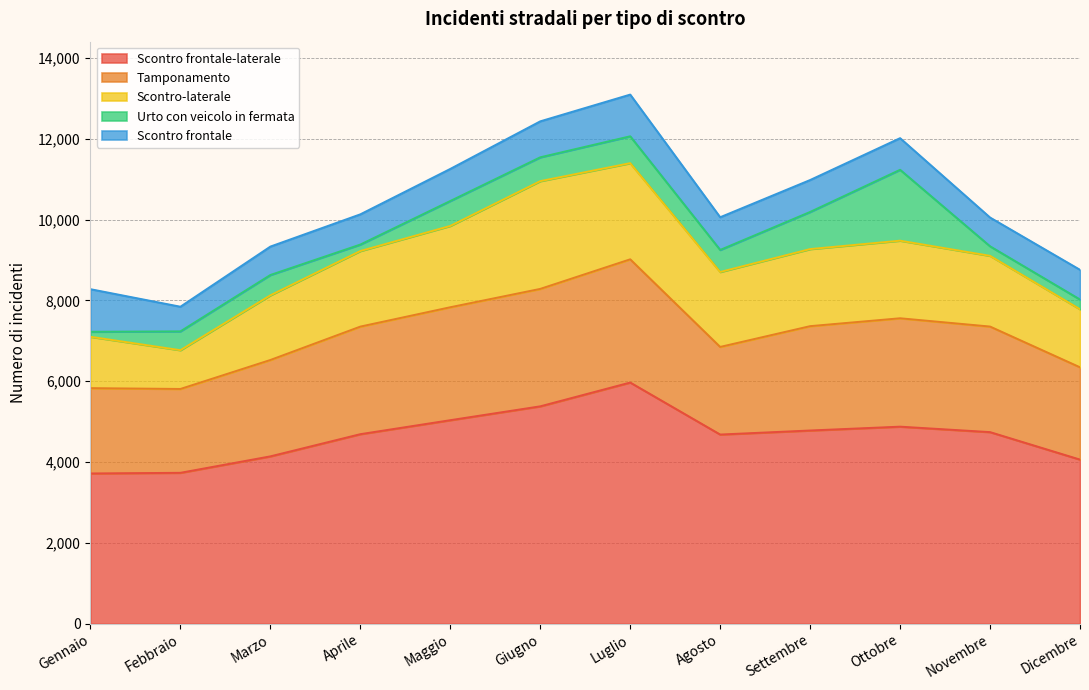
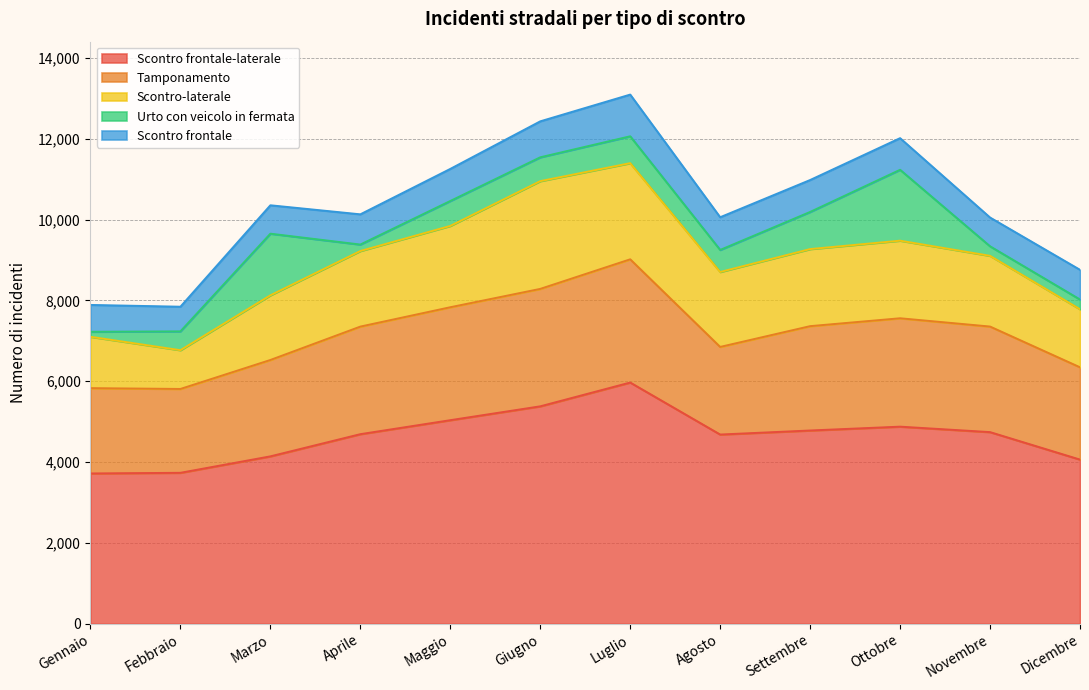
  {
    "Scontro-laterale": {
      "Gennaio": "1,300",
      "Febbraio": "1,000",
      "Marzo": "1,600",
      "Aprile": "1,900",
      "Maggio": "2,000",
      "Giugno": "2,700",
      "Luglio": "2,400",
      "Agosto": "1,900",
      "Settembre": "1,900",
      "Ottobre": "1,900",
      "Novembre": "1,800",
      "Dicembre": "1,400"
    },
    "Urto con veicolo in fermata": {
      "Gennaio": "100",
      "Febbraio": "500",
-     "Marzo": "500",
+     "Marzo": "1,500",
      "Aprile": "200",
      "Maggio": "600",
      "Giugno": "600",
      "Luglio": "700",
      "Agosto": "500",
      "Settembre": "900",
      "Ottobre": "1,800",
      "Novembre": "200",
      "Dicembre": "200"
    },
    "Scontro frontale": {
-     "Gennaio": "1,100",
+     "Gennaio": "700",
      "Febbraio": "600",
      "Marzo": "700",
      "Aprile": "700",
      "Maggio": "800",
      "Giugno": "900",
      "Luglio": "1,000",
      "Agosto": "800",
      "Settembre": "800",
      "Ottobre": "800",
      "Novembre": "700",
      "Dicembre": "700"
    }
  }
